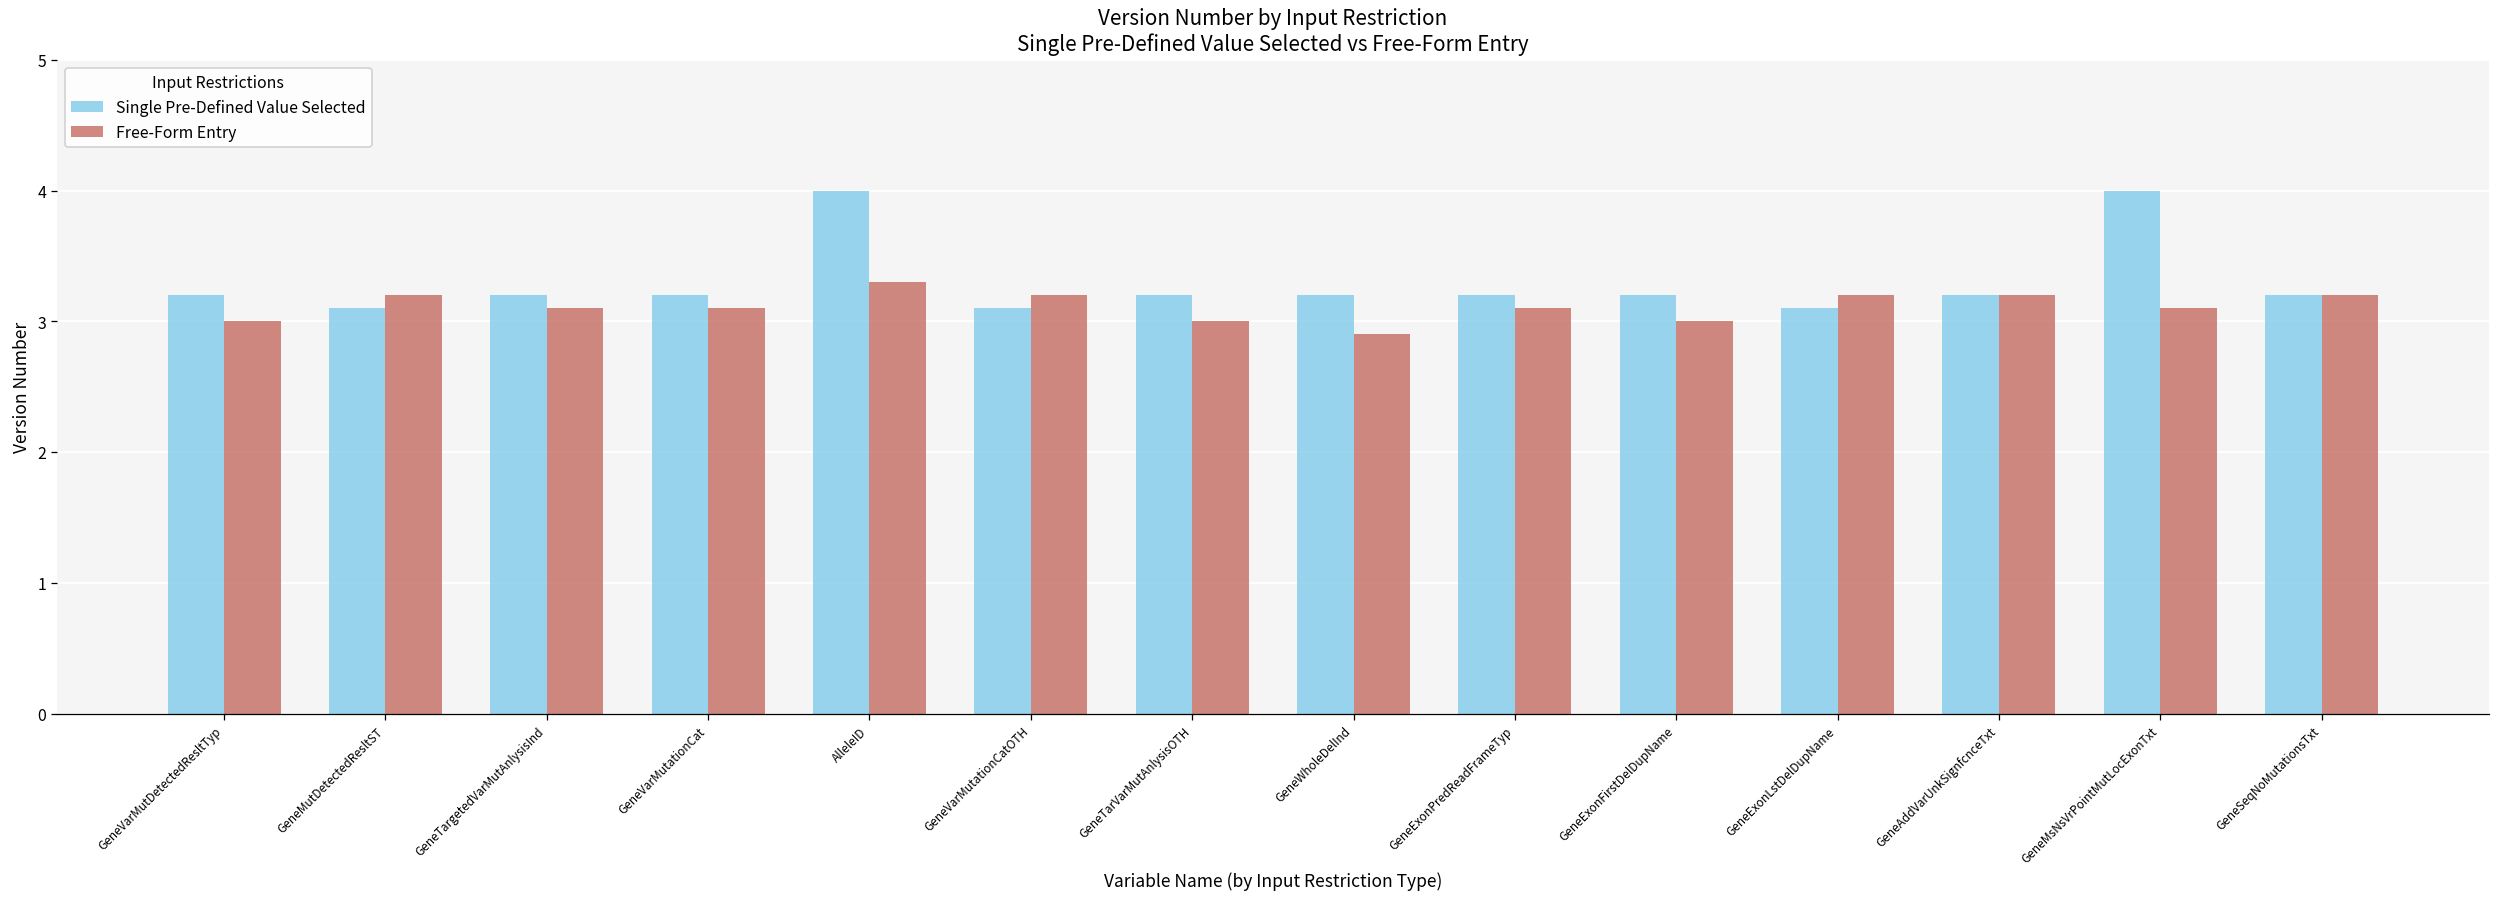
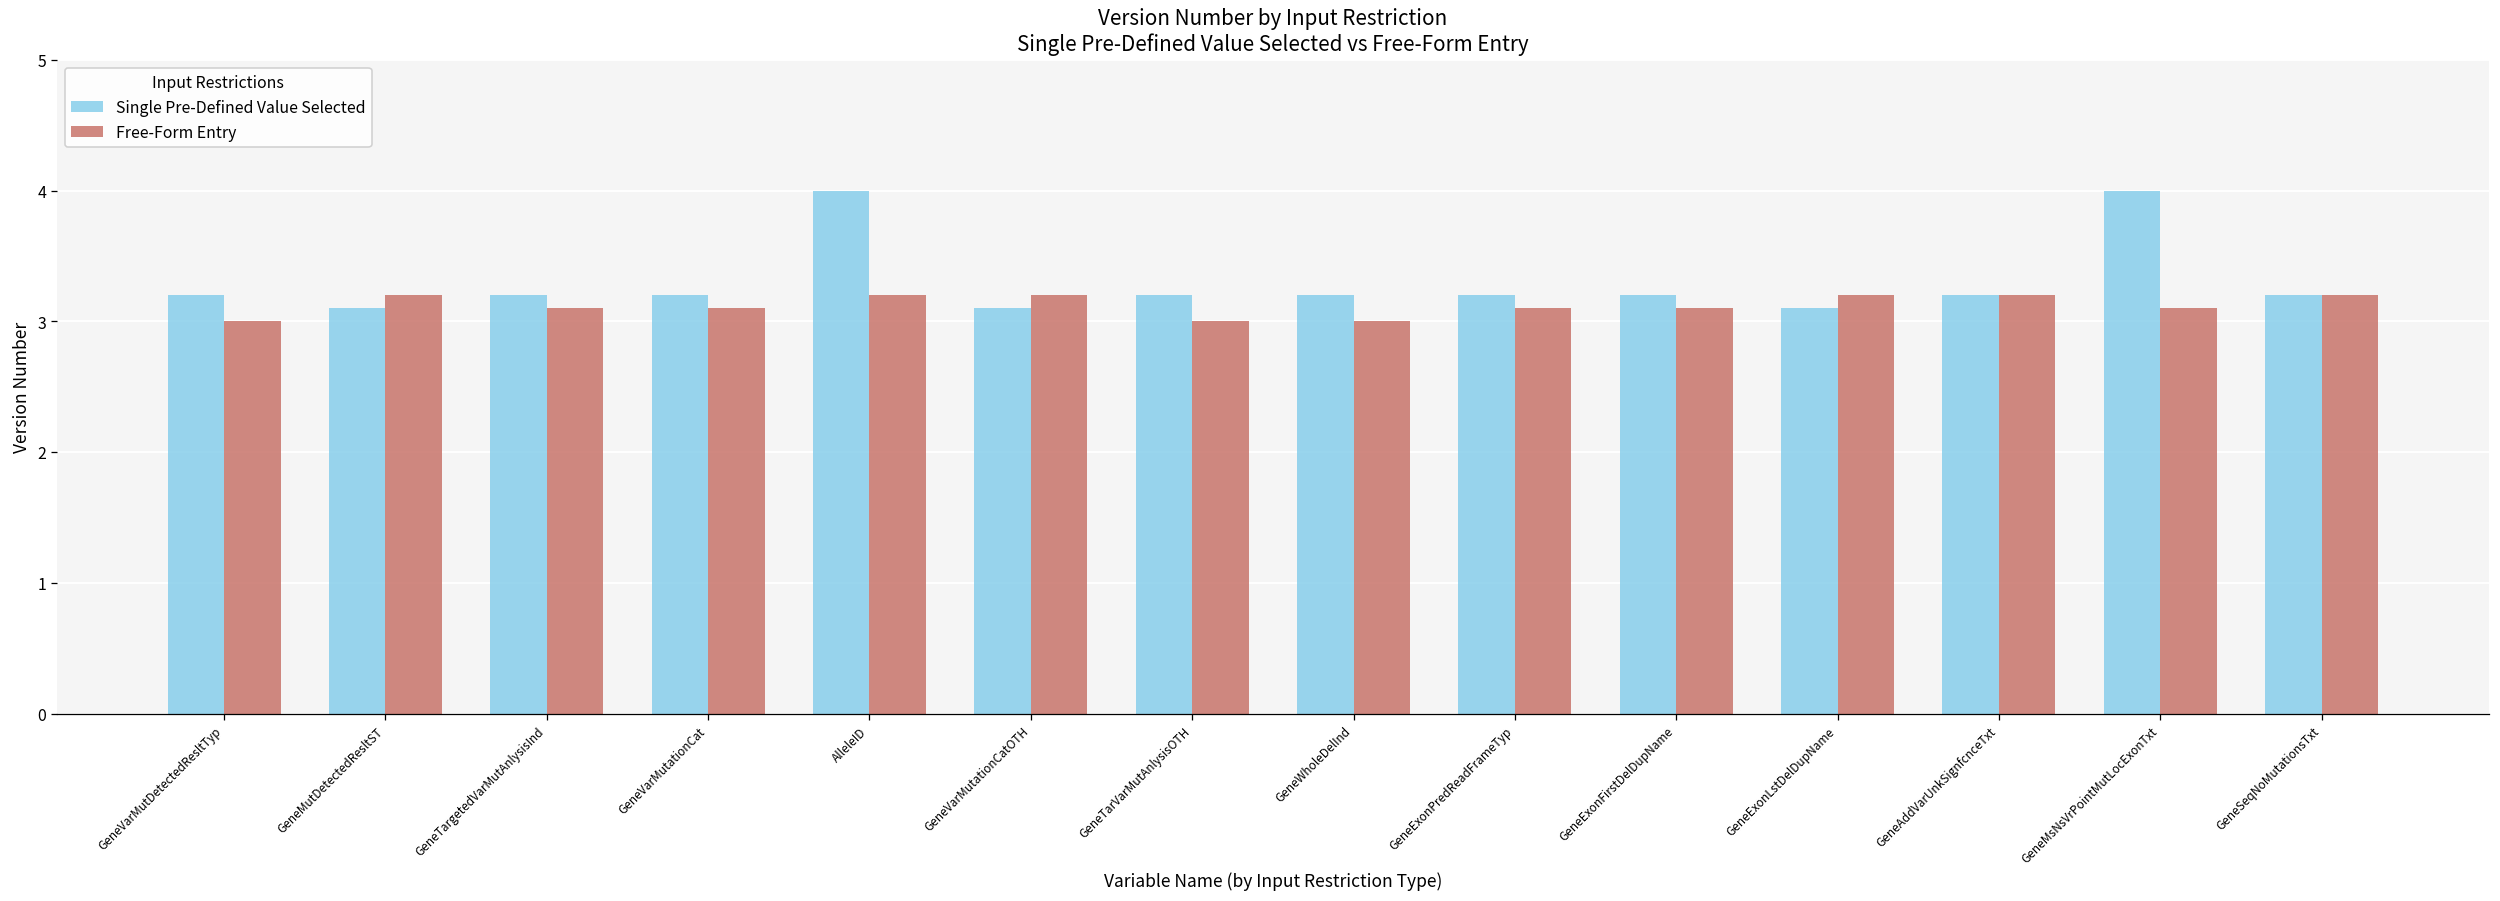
  {
    "Single Pre-Defined Value Selected": {
      "GeneVarMutDetectedResltTyp": 3.2,
      "GeneMutDetectedResltST": 3.1,
      "GeneTargetedVarMutAnlysisInd": 3.2,
      "GeneVarMutationCat": 3.2,
      "AlleleID": 4.0,
      "GeneVarMutationCatOTH": 3.1,
      "GeneTarVarMutAnlysisOTH": 3.2,
      "GeneWholeDelInd": 3.2,
      "GeneExonPredReadFrameTyp": 3.2,
      "GeneExonFirstDelDupName": 3.2,
      "GeneExonLstDelDupName": 3.1,
      "GeneAddVarUnkSignfcnceTxt": 3.2,
      "GeneMsNsVrPointMutLocExonTxt": 4.0,
      "GeneSeqNoMutationsTxt": 3.2
    },
    "Free-Form Entry": {
      "GeneVarMutDetectedResltTyp": 3.0,
      "GeneMutDetectedResltST": 3.2,
      "GeneTargetedVarMutAnlysisInd": 3.1,
      "GeneVarMutationCat": 3.1,
-     "AlleleID": 3.3,
+     "AlleleID": 3.2,
      "GeneVarMutationCatOTH": 3.2,
      "GeneTarVarMutAnlysisOTH": 3.0,
-     "GeneWholeDelInd": 2.9,
+     "GeneWholeDelInd": 3.0,
      "GeneExonPredReadFrameTyp": 3.1,
-     "GeneExonFirstDelDupName": 3.0,
+     "GeneExonFirstDelDupName": 3.1,
      "GeneExonLstDelDupName": 3.2,
      "GeneAddVarUnkSignfcnceTxt": 3.2,
      "GeneMsNsVrPointMutLocExonTxt": 3.1,
      "GeneSeqNoMutationsTxt": 3.2
    }
  }
